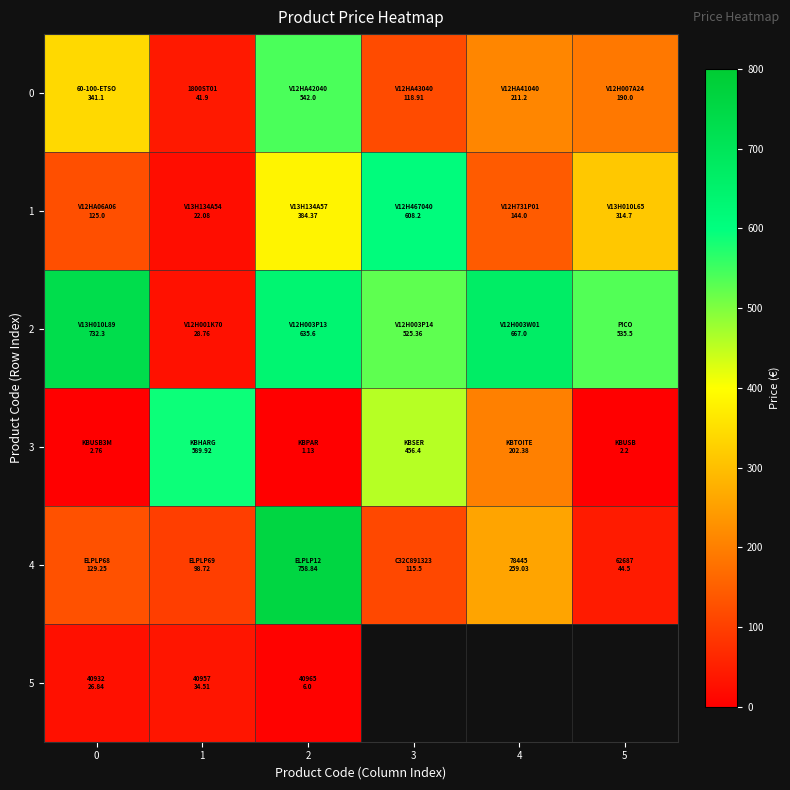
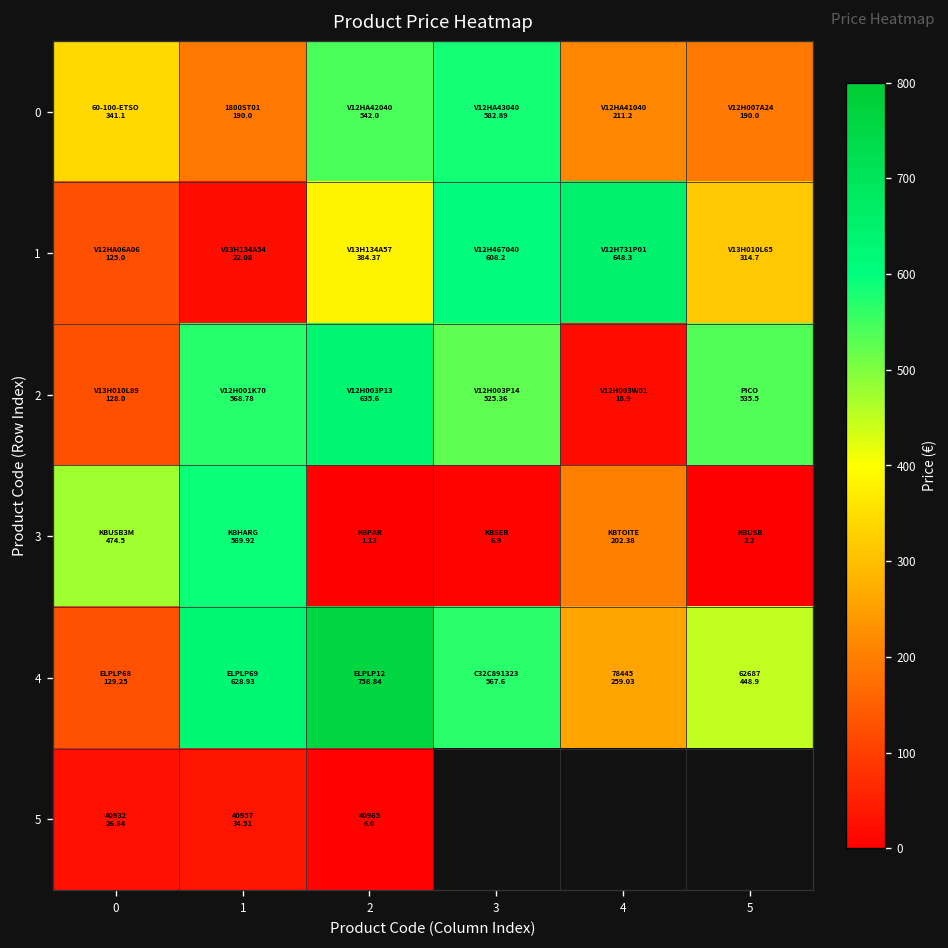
  {
    "0": {
-     "1": 41.9,
+     "1": 190.0,
      "2": 542.0,
-     "3": 118.91,
+     "3": 582.89,
      "4": 211.2,
      "5": 190.0
    },
    "1": {
      "0": 125.0,
      "1": 22.08,
      "2": 384.37,
      "3": 608.2,
-     "4": 144.0,
+     "4": 648.3,
      "5": 314.7
    },
    "2": {
-     "0": 732.3,
-     "1": 28.76,
+     "0": 128.0,
+     "1": 568.78,
      "2": 635.6,
      "3": 525.36,
-     "4": 667.0,
+     "4": 18.9,
      "5": 535.5
    },
    "3": {
-     "0": 2.76,
+     "0": 474.5,
      "1": 589.92,
      "2": 1.13,
-     "3": 456.4,
+     "3": 6.9,
      "4": 202.38,
      "5": 2.2
    },
    "4": {
      "0": 129.25,
-     "1": 98.72,
+     "1": 628.93,
      "2": 758.84,
-     "3": 115.5,
-     "5": 44.5
+     "3": 567.6,
+     "5": 448.9
    }
  }
